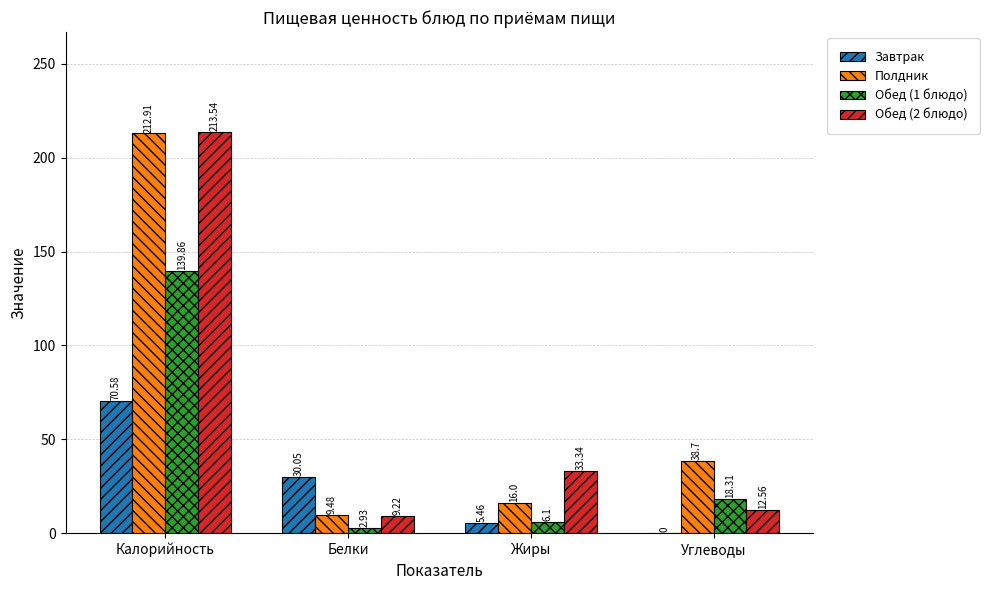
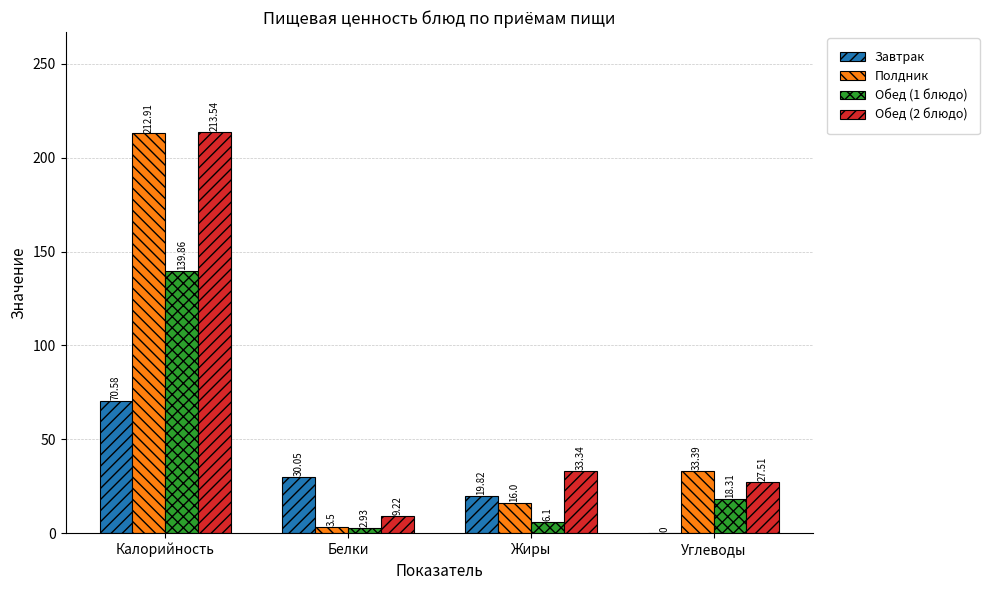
  {
    "Завтрак": {
      "Калорийность": 70.58,
      "Белки": 30.05,
-     "Жиры": 5.46,
+     "Жиры": 19.82,
      "Углеводы": 0
    },
    "Полдник": {
      "Калорийность": 212.91,
-     "Белки": 9.48,
+     "Белки": 3.5,
      "Жиры": 16.0,
-     "Углеводы": 38.7
+     "Углеводы": 33.39
    },
    "Обед (1 блюдо)": {
      "Калорийность": 139.86,
      "Белки": 2.93,
      "Жиры": 6.1,
      "Углеводы": 18.31
    },
    "Обед (2 блюдо)": {
      "Калорийность": 213.54,
      "Белки": 9.22,
      "Жиры": 33.34,
-     "Углеводы": 12.56
+     "Углеводы": 27.51
    }
  }
